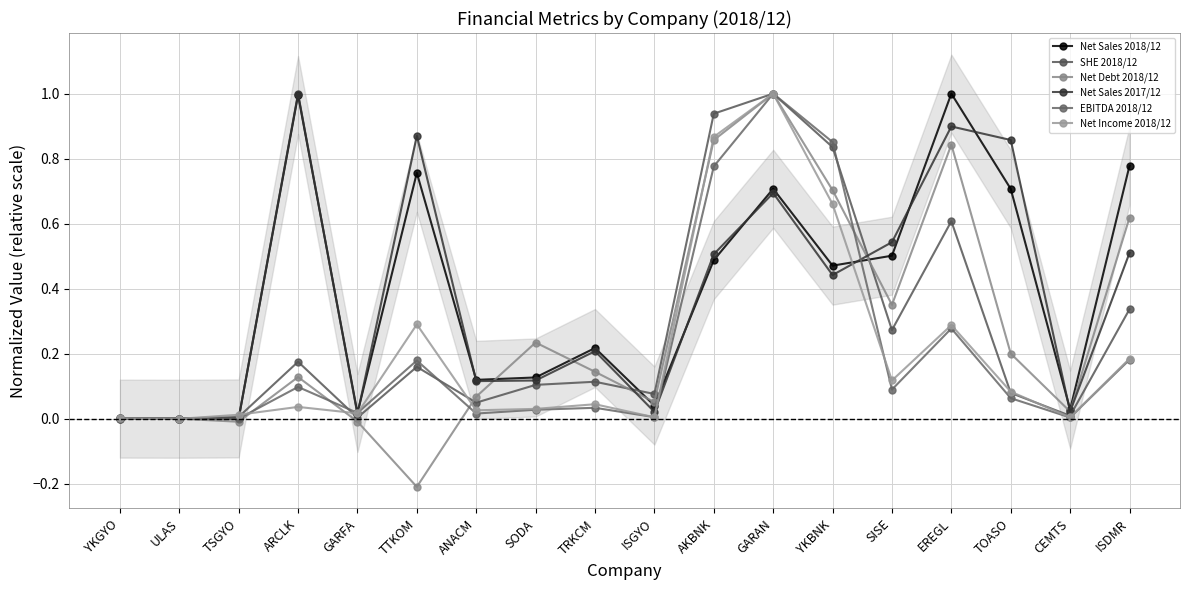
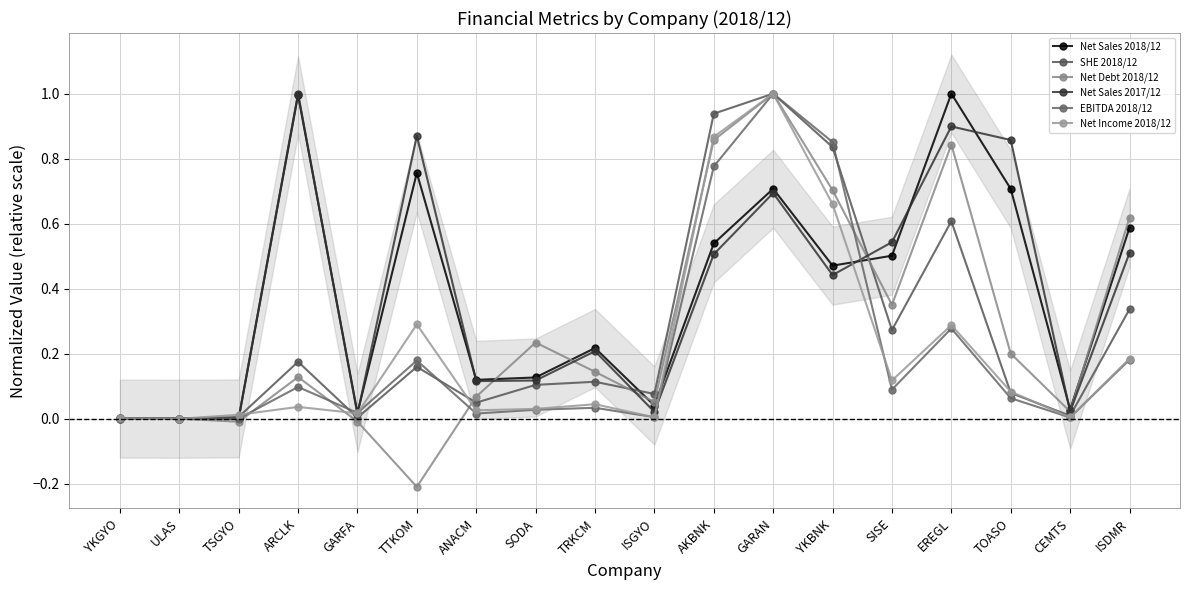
  {
    "Net Sales 2018/12": {
      "TTKOM": 0.76,
      "SODA": 0.13,
      "TRKCM": 0.22,
      "ISGYO": 0.04,
-     "AKBNK": 0.49,
+     "AKBNK": 0.54,
      "GARAN": 0.71,
      "YKBNK": 0.47,
      "SISE": 0.50,
      "EREGL": 1.00,
      "TOASO": 0.71,
-     "ISDMR": 0.78
+     "ISDMR": 0.59
    }
  }
